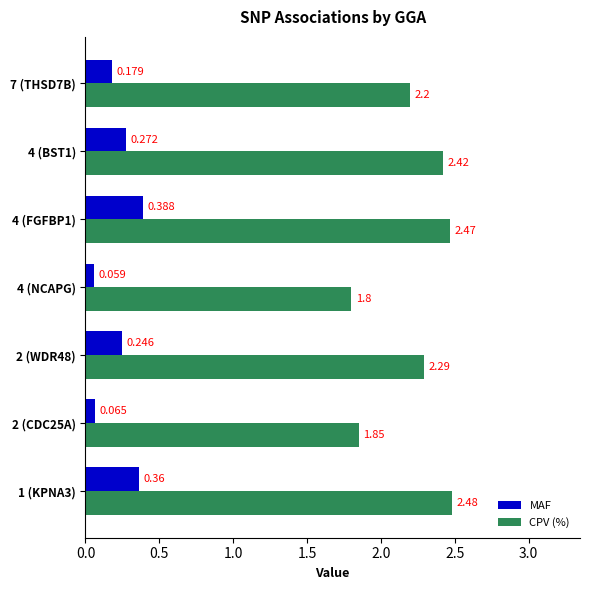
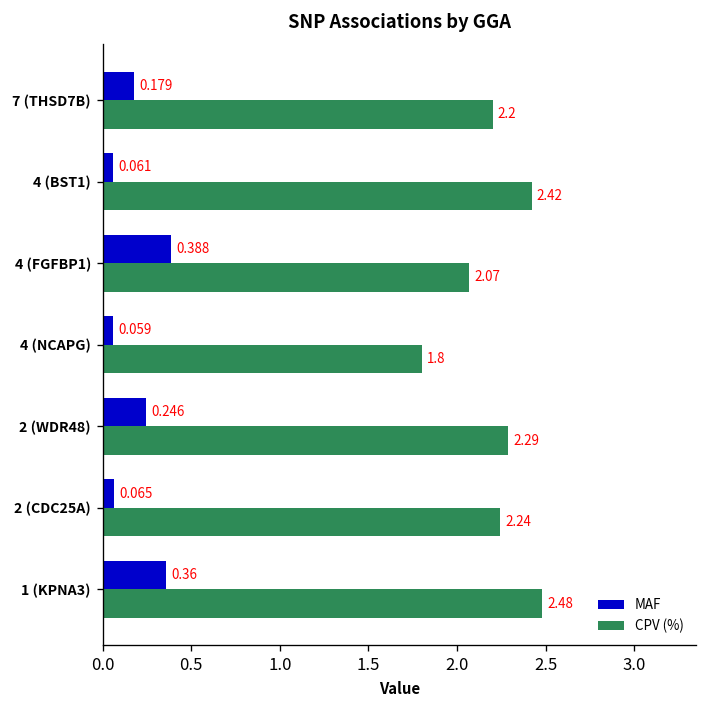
  {
    "MAF": {
      "7 (THSD7B)": 0.179,
-     "4 (BST1)": 0.272,
+     "4 (BST1)": 0.061,
      "4 (FGFBP1)": 0.388,
      "4 (NCAPG)": 0.059,
      "2 (WDR48)": 0.246,
      "2 (CDC25A)": 0.065,
      "1 (KPNA3)": 0.36
    },
    "CPV (%)": {
      "7 (THSD7B)": 2.2,
      "4 (BST1)": 2.42,
-     "4 (FGFBP1)": 2.47,
+     "4 (FGFBP1)": 2.07,
      "4 (NCAPG)": 1.8,
      "2 (WDR48)": 2.29,
-     "2 (CDC25A)": 1.85,
+     "2 (CDC25A)": 2.24,
      "1 (KPNA3)": 2.48
    }
  }
